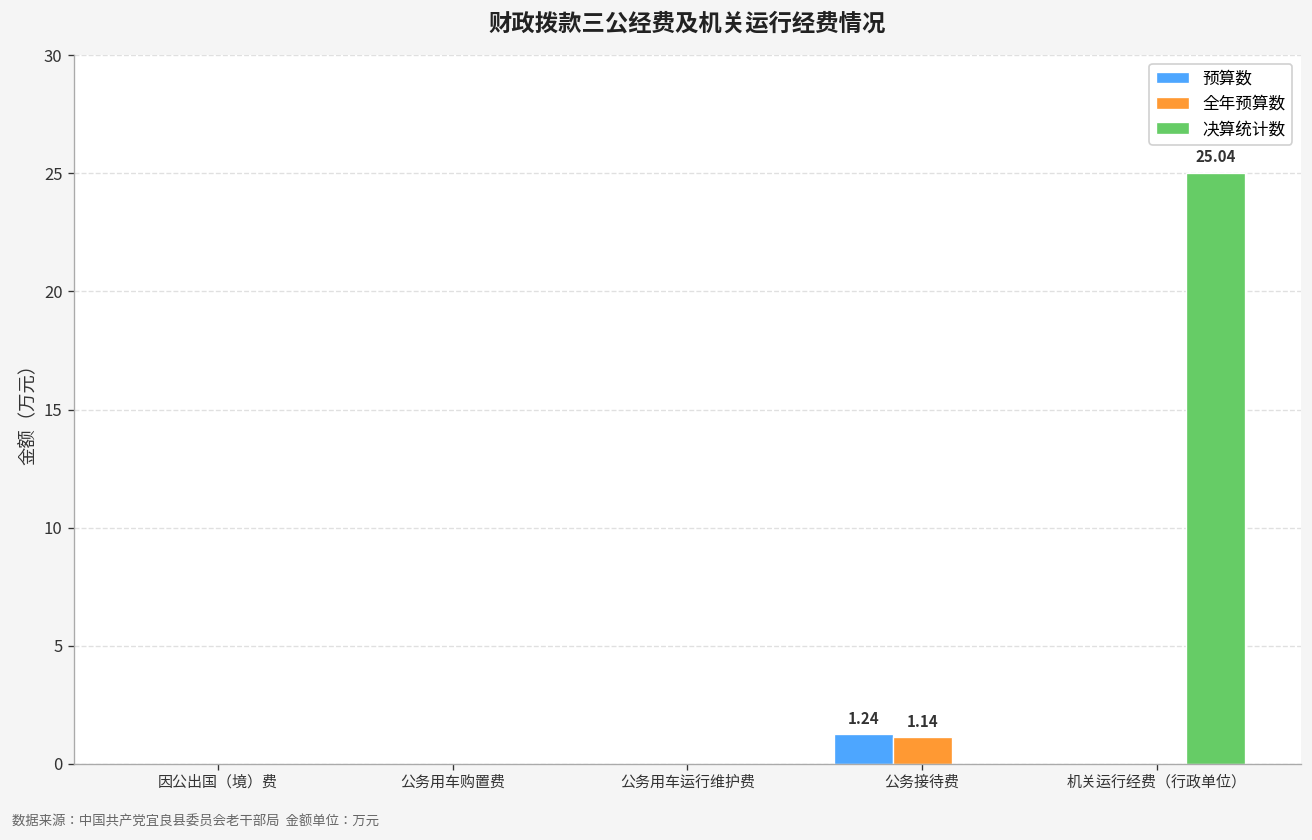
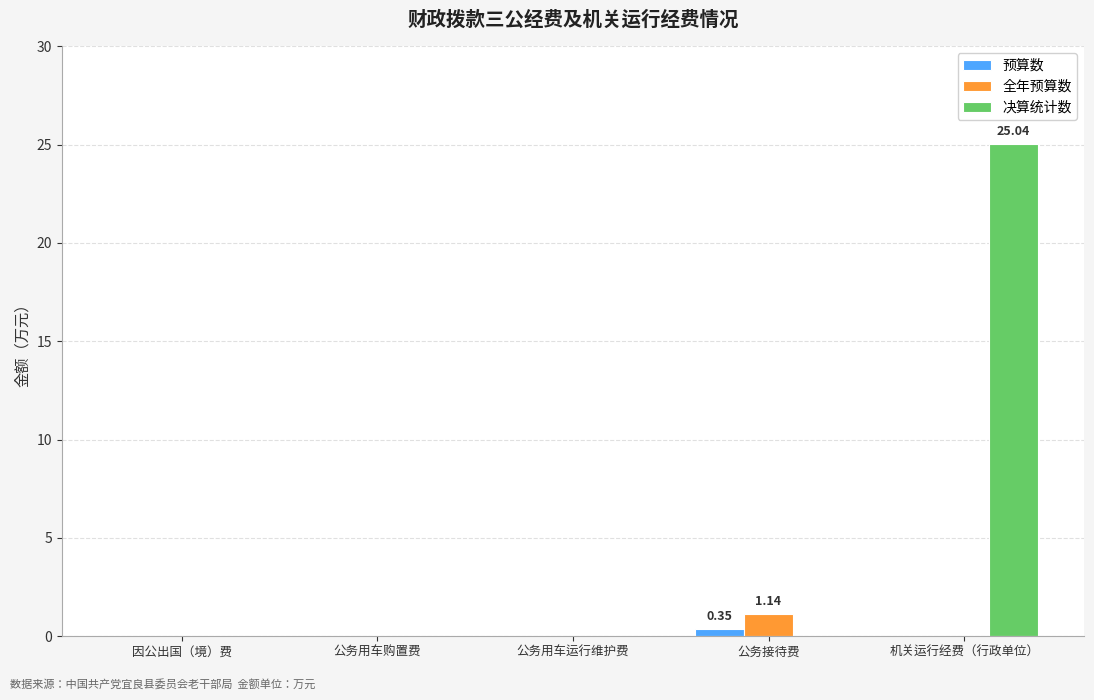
  {
    "预算数": {
-     "公务接待费": 1.24
+     "公务接待费": 0.35
    },
    "全年预算数": {
      "公务接待费": 1.14
    },
    "决算统计数": {
      "机关运行经费（行政单位）": 25.04
    }
  }
